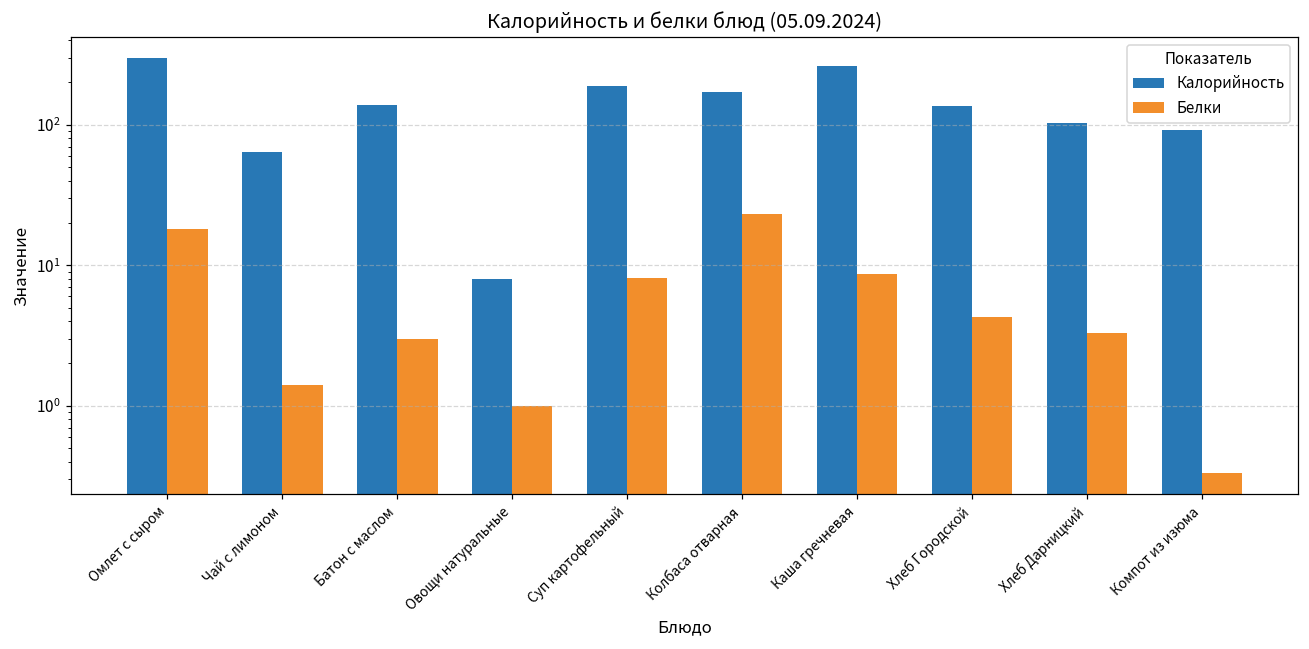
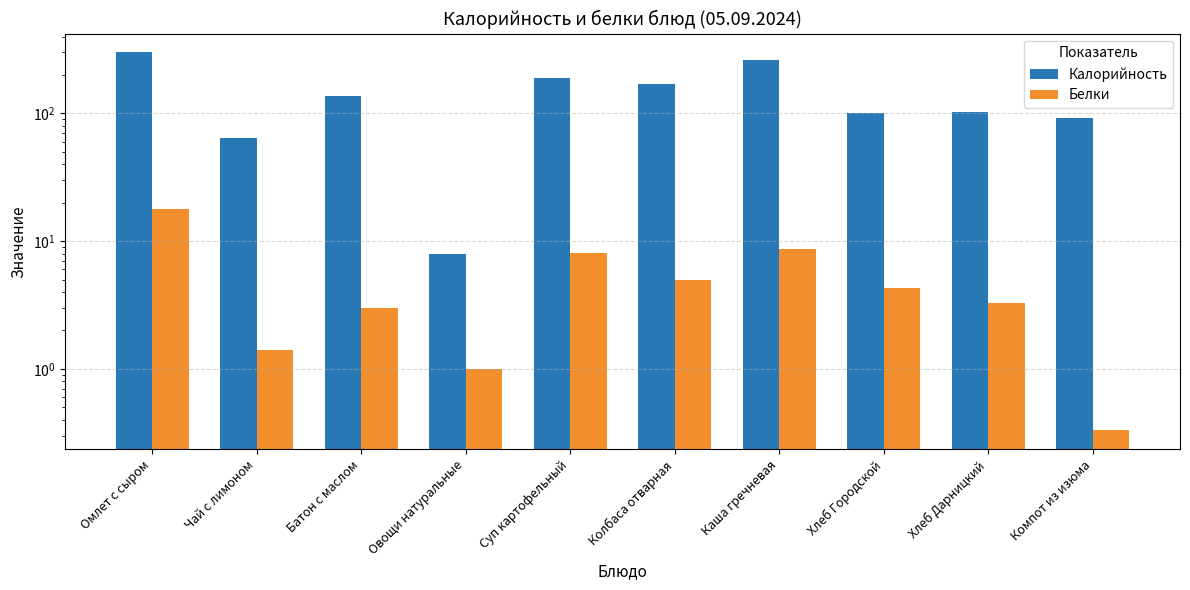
  {
    "Калорийность": {
      "Омлет с сыром": 300,
      "Чай с лимоном": 60,
      "Батон с маслом": 140,
      "Овощи натуральные": 8,
      "Суп картофельный": 190,
      "Колбаса отварная": 170,
      "Каша гречневая": 260,
-     "Хлеб Городской": 140,
+     "Хлеб Городской": 100,
      "Хлеб Дарницкий": 100,
      "Компот из изюма": 90
    },
    "Белки": {
      "Омлет с сыром": 18,
      "Чай с лимоном": 1.4,
      "Батон с маслом": 3.0,
      "Овощи натуральные": 1.0,
      "Суп картофельный": 8,
-     "Колбаса отварная": 23,
+     "Колбаса отварная": 5.0,
      "Каша гречневая": 9,
      "Хлеб Городской": 4.3,
      "Хлеб Дарницкий": 3.3,
      "Компот из изюма": 0.33
    }
  }
